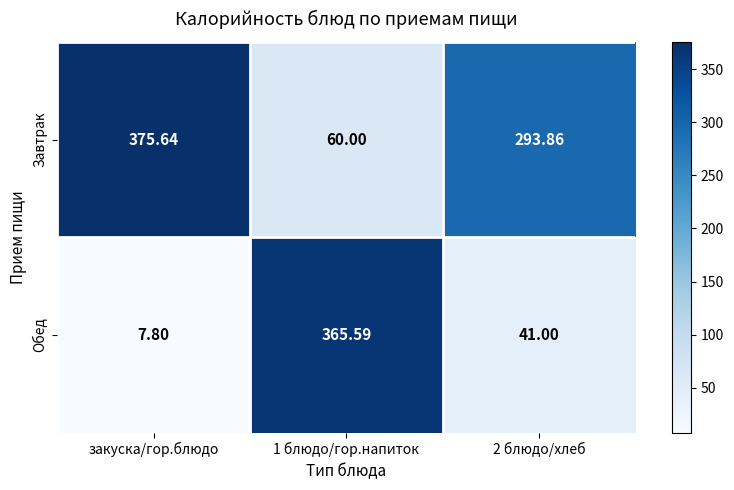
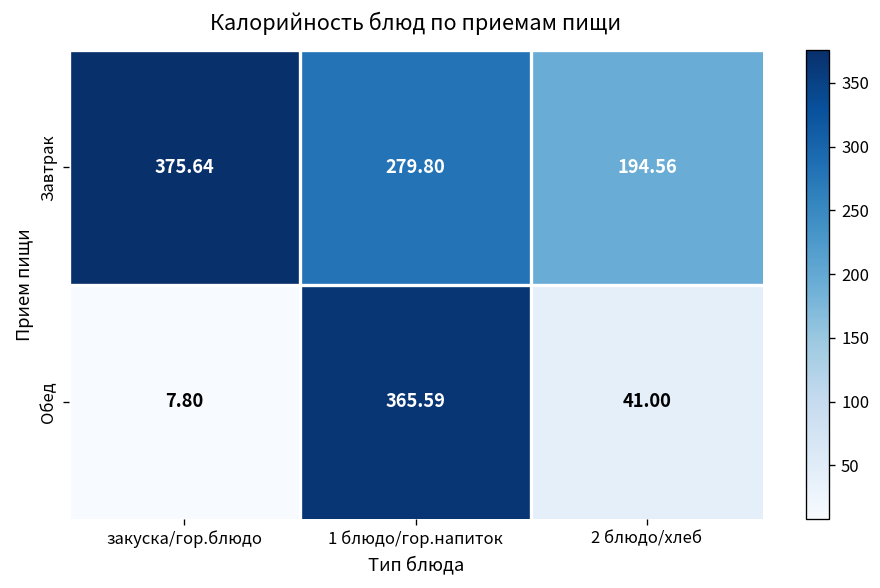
  {
    "Завтрак": {
      "закуска/гор.блюдо": 375.64,
-     "1 блюдо/гор.напиток": 60.00,
-     "2 блюдо/хлеб": 293.86
+     "1 блюдо/гор.напиток": 279.80,
+     "2 блюдо/хлеб": 194.56
    },
    "Обед": {
      "закуска/гор.блюдо": 7.80,
      "1 блюдо/гор.напиток": 365.59,
      "2 блюдо/хлеб": 41.00
    }
  }
